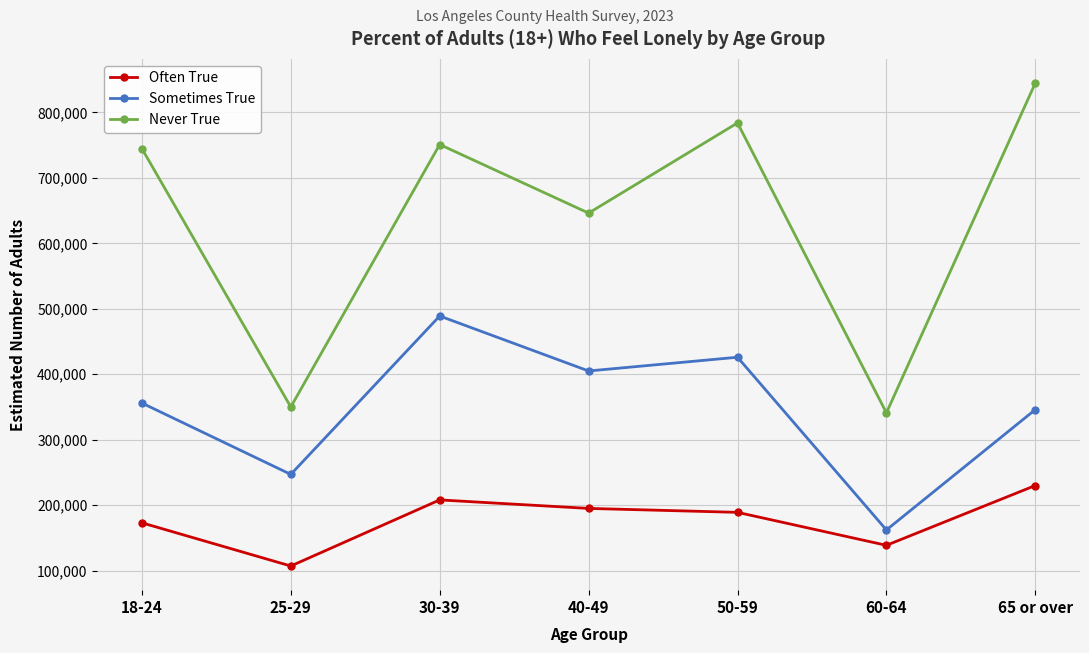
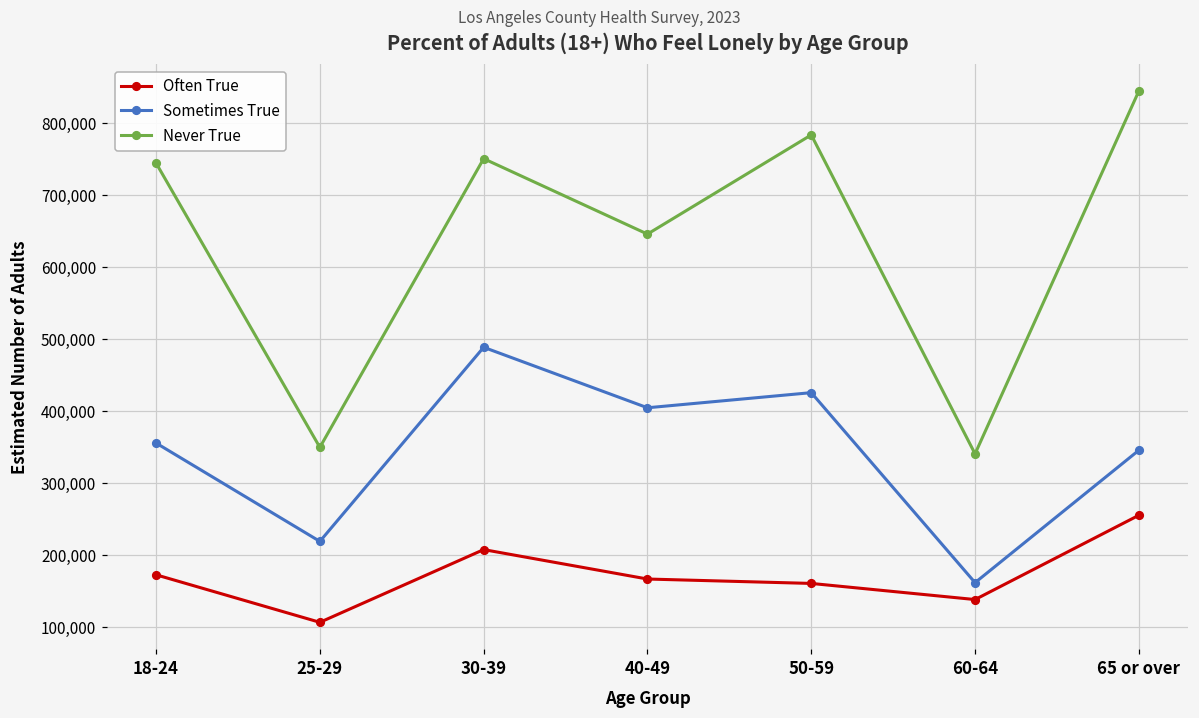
  {
    "Often True": {
      "18-24": "170,000",
      "25-29": "110,000",
      "30-39": "210,000",
-     "40-49": "200,000",
-     "50-59": "190,000",
+     "40-49": "170,000",
+     "50-59": "160,000",
      "60-64": "140,000",
-     "65 or over": "230,000"
+     "65 or over": "260,000"
    },
    "Sometimes True": {
      "18-24": "360,000",
-     "25-29": "250,000",
+     "25-29": "220,000",
      "30-39": "490,000",
      "40-49": "410,000",
      "50-59": "430,000",
      "60-64": "160,000",
      "65 or over": "350,000"
    },
    "Never True": {
      "18-24": "740,000",
      "25-29": "350,000",
      "30-39": "750,000",
      "40-49": "650,000",
      "50-59": "780,000",
      "60-64": "340,000",
      "65 or over": "850,000"
    }
  }
